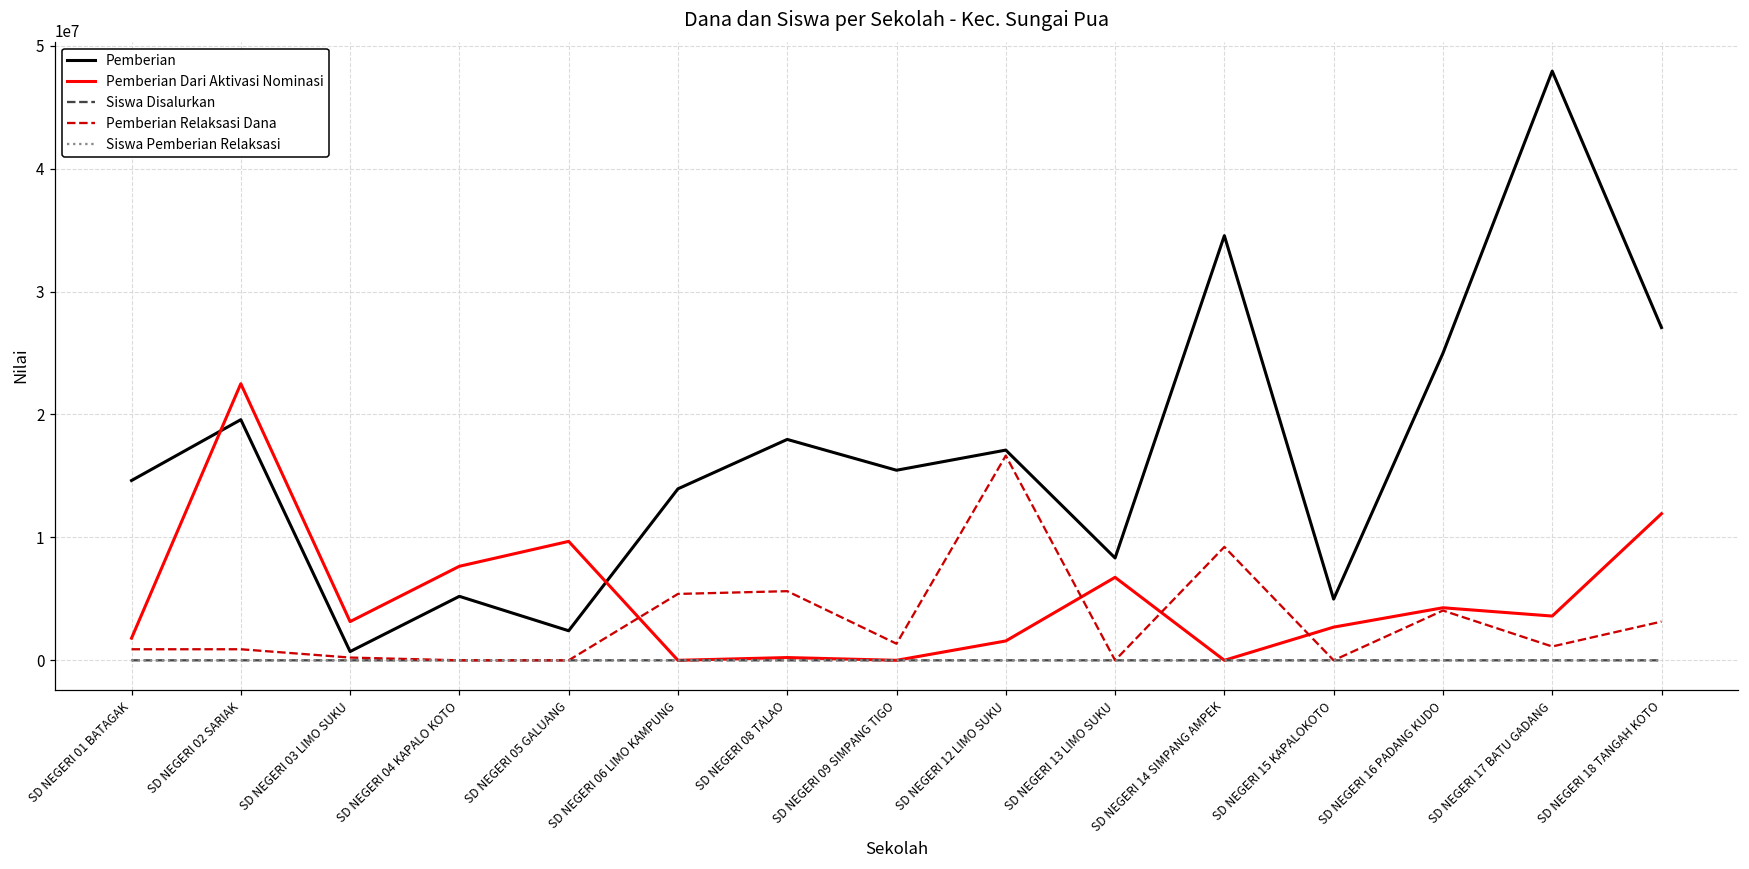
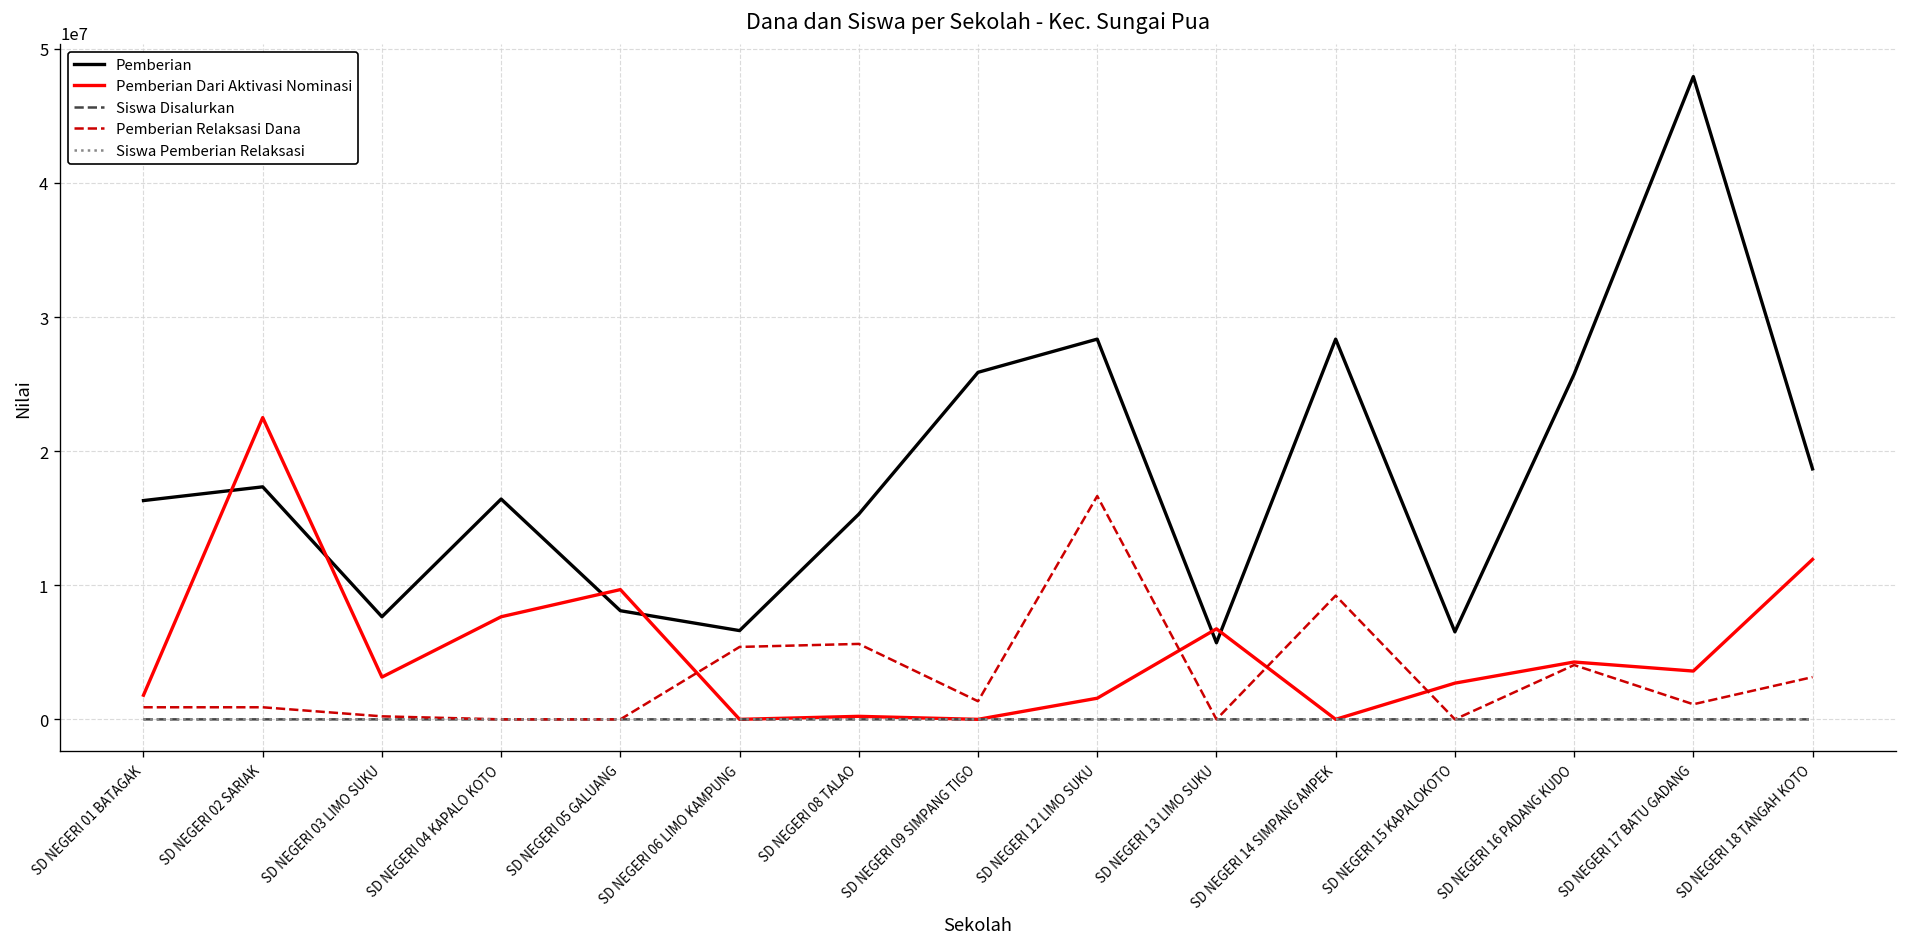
  {
    "Pemberian": {
-     "SD NEGERI 01 BATAGAK": 14600000,
-     "SD NEGERI 02 SARIAK": 19600000,
-     "SD NEGERI 03 LIMO SUKU": 700000,
-     "SD NEGERI 04 KAPALO KOTO": 5200000,
-     "SD NEGERI 05 GALUANG": 2400000,
-     "SD NEGERI 06 LIMO KAMPUNG": 14000000,
-     "SD NEGERI 08 TALAO": 18000000,
-     "SD NEGERI 09 SIMPANG TIGO": 15500000,
-     "SD NEGERI 12 LIMO SUKU": 17100000,
-     "SD NEGERI 13 LIMO SUKU": 8300000,
-     "SD NEGERI 14 SIMPANG AMPEK": 34500000,
-     "SD NEGERI 15 KAPALOKOTO": 5000000,
-     "SD NEGERI 16 PADANG KUDO": 25000000,
+     "SD NEGERI 01 BATAGAK": 16300000,
+     "SD NEGERI 02 SARIAK": 17300000,
+     "SD NEGERI 03 LIMO SUKU": 7700000,
+     "SD NEGERI 04 KAPALO KOTO": 16400000,
+     "SD NEGERI 05 GALUANG": 8100000,
+     "SD NEGERI 06 LIMO KAMPUNG": 6600000,
+     "SD NEGERI 08 TALAO": 15300000,
+     "SD NEGERI 09 SIMPANG TIGO": 25900000,
+     "SD NEGERI 12 LIMO SUKU": 28400000,
+     "SD NEGERI 13 LIMO SUKU": 5700000,
+     "SD NEGERI 14 SIMPANG AMPEK": 28400000,
+     "SD NEGERI 15 KAPALOKOTO": 6500000,
+     "SD NEGERI 16 PADANG KUDO": 25700000,
      "SD NEGERI 17 BATU GADANG": 47900000,
-     "SD NEGERI 18 TANGAH KOTO": 27100000
+     "SD NEGERI 18 TANGAH KOTO": 18700000
    },
    "Siswa Pemberian Relaksasi": {
      "SD NEGERI 01 BATAGAK": 0,
      "SD NEGERI 02 SARIAK": 0,
      "SD NEGERI 12 LIMO SUKU": 0,
      "SD NEGERI 16 PADANG KUDO": 0,
      "SD NEGERI 17 BATU GADANG": 0,
      "SD NEGERI 18 TANGAH KOTO": 0
    }
  }
